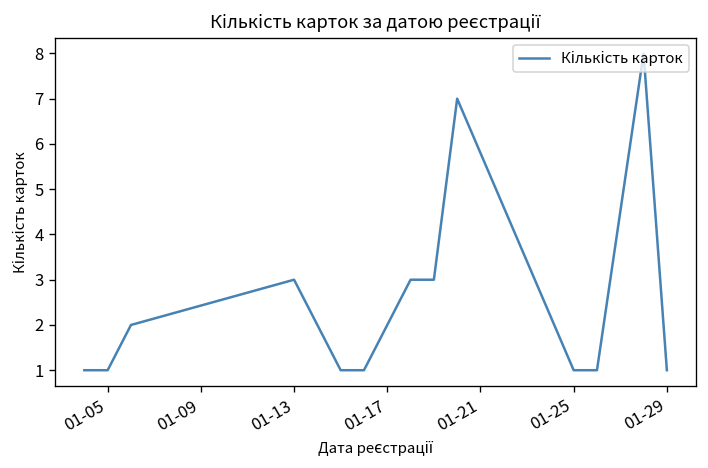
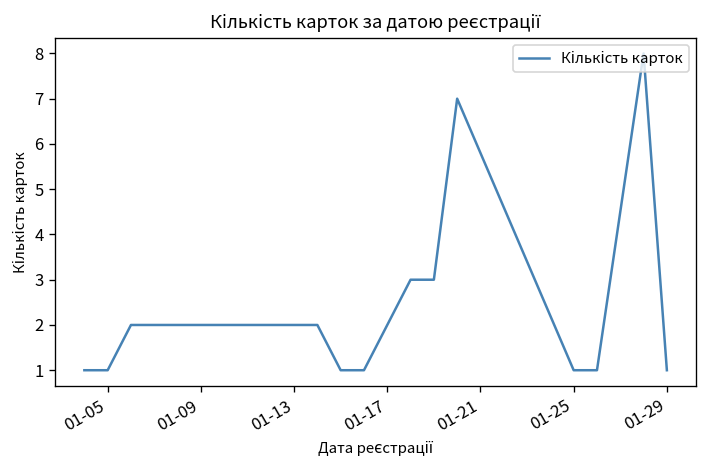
  {
    "01-05": 1,
-   "01-13": 3,
+   "01-13": 2,
    "01-25": 1,
    "01-29": 1
  }
